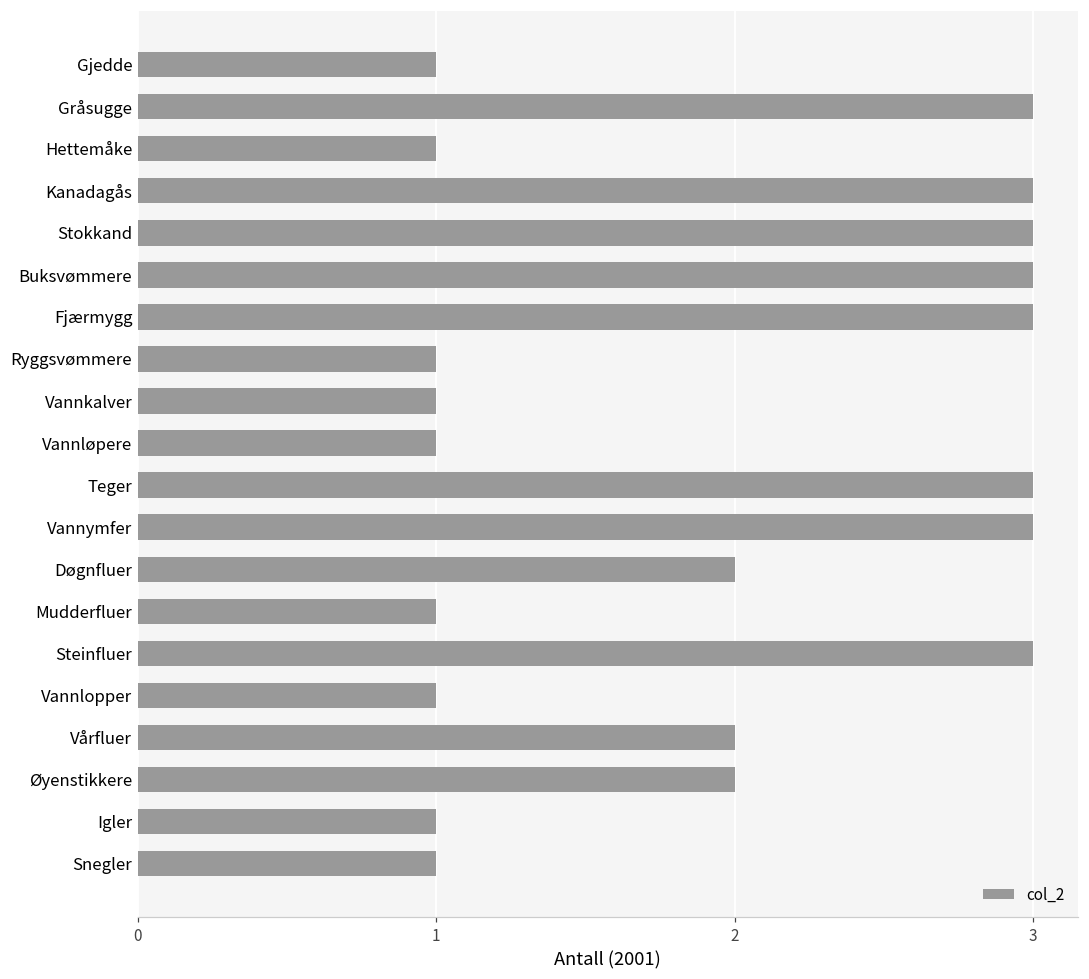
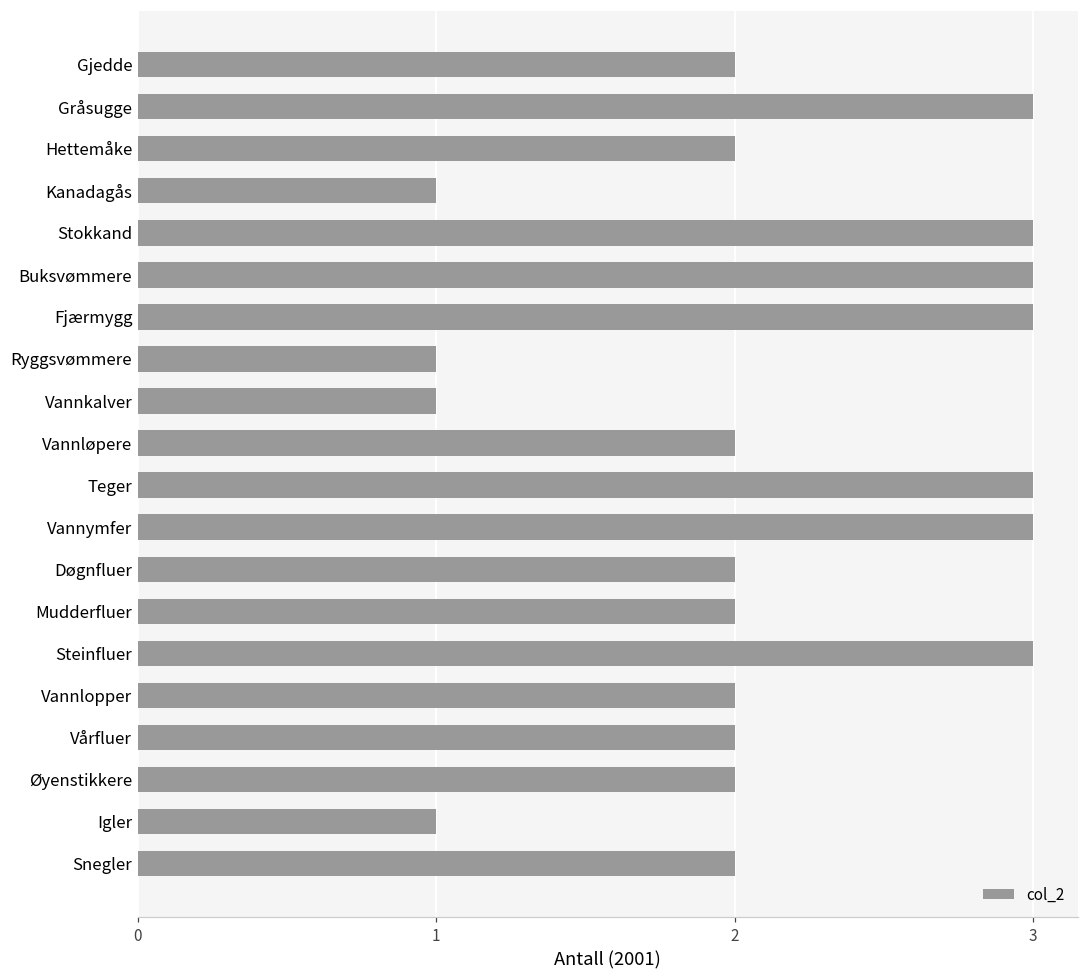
  {
-   "Gjedde": 1,
+   "Gjedde": 2,
    "Gråsugge": 3,
-   "Hettemåke": 1,
-   "Kanadagås": 3,
+   "Hettemåke": 2,
+   "Kanadagås": 1,
    "Stokkand": 3,
    "Buksvømmere": 3,
    "Fjærmygg": 3,
    "Ryggsvømmere": 1,
    "Vannkalver": 1,
-   "Vannløpere": 1,
+   "Vannløpere": 2,
    "Teger": 3,
    "Vannymfer": 3,
    "Døgnfluer": 2,
-   "Mudderfluer": 1,
+   "Mudderfluer": 2,
    "Steinfluer": 3,
-   "Vannlopper": 1,
+   "Vannlopper": 2,
    "Vårfluer": 2,
    "Øyenstikkere": 2,
    "Igler": 1,
-   "Snegler": 1
+   "Snegler": 2
  }
